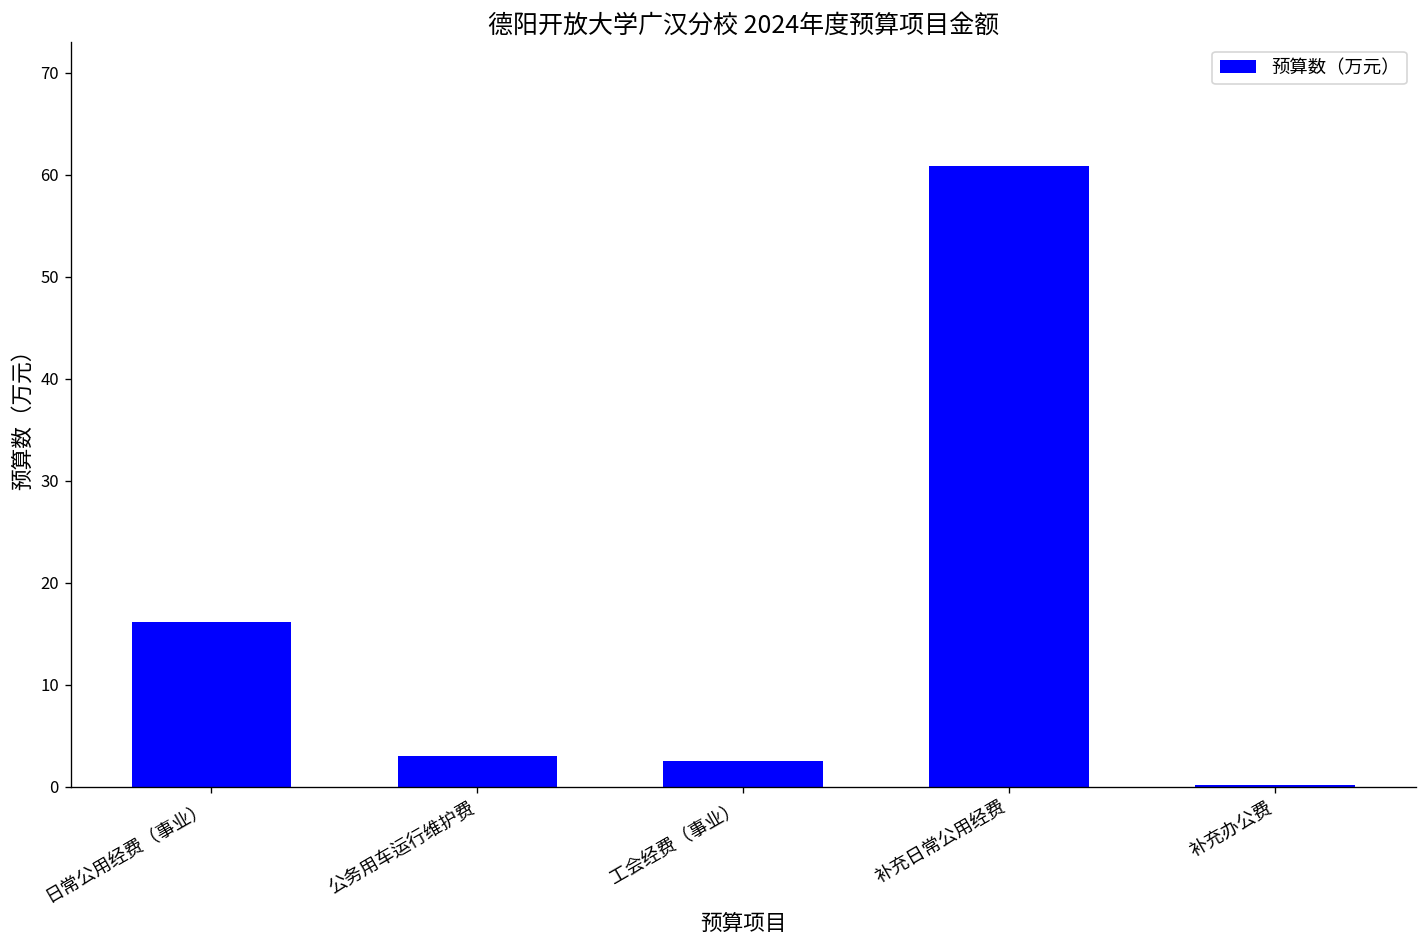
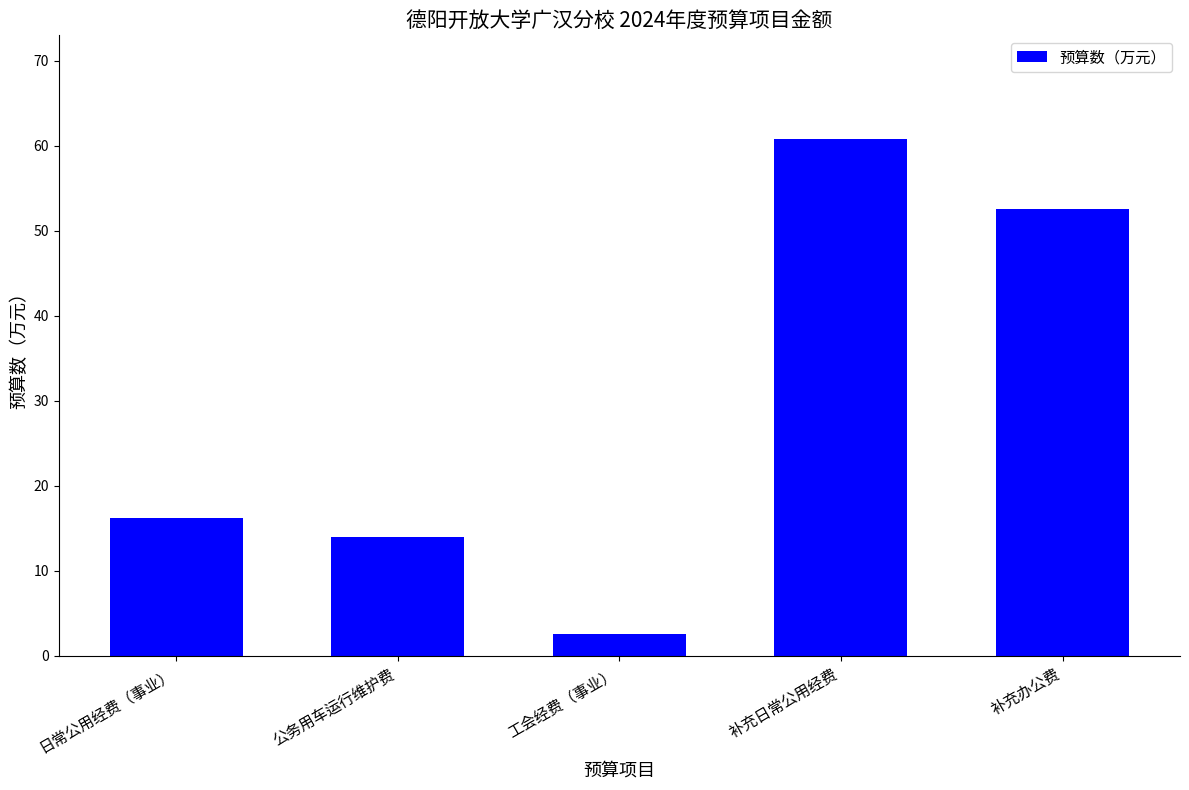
  {
    "日常公用经费（事业）": 16,
-   "公务用车运行维护费": 3,
+   "公务用车运行维护费": 14,
    "工会经费（事业）": 3,
    "补充日常公用经费": 61,
-   "补充办公费": 0
+   "补充办公费": 53
  }
